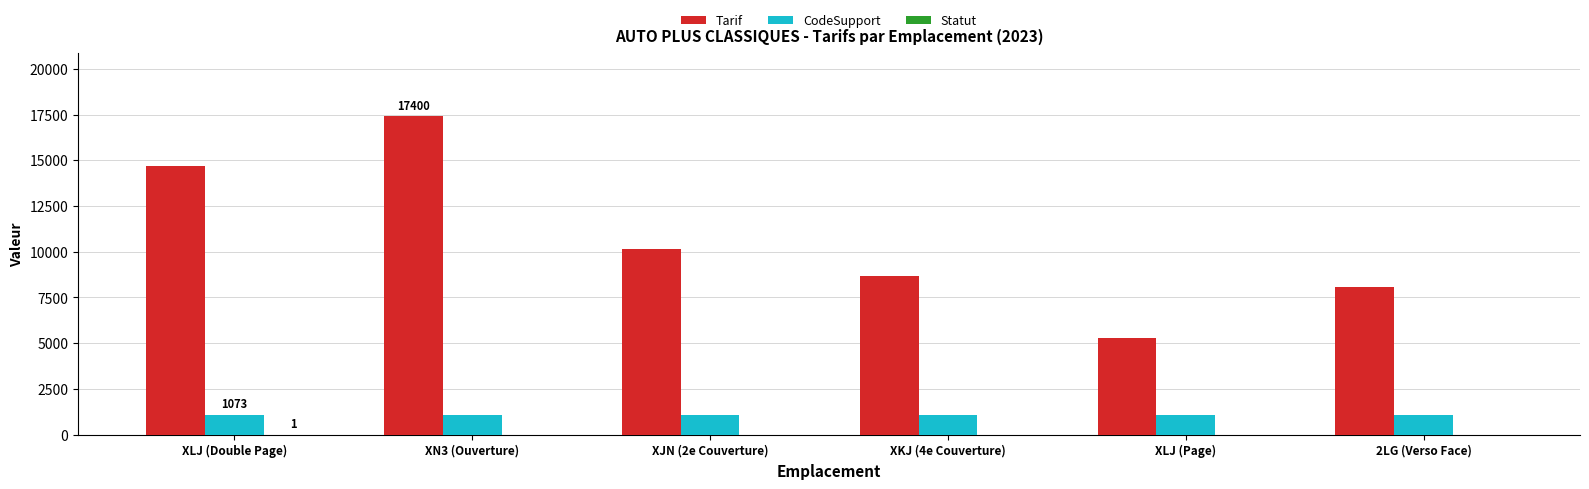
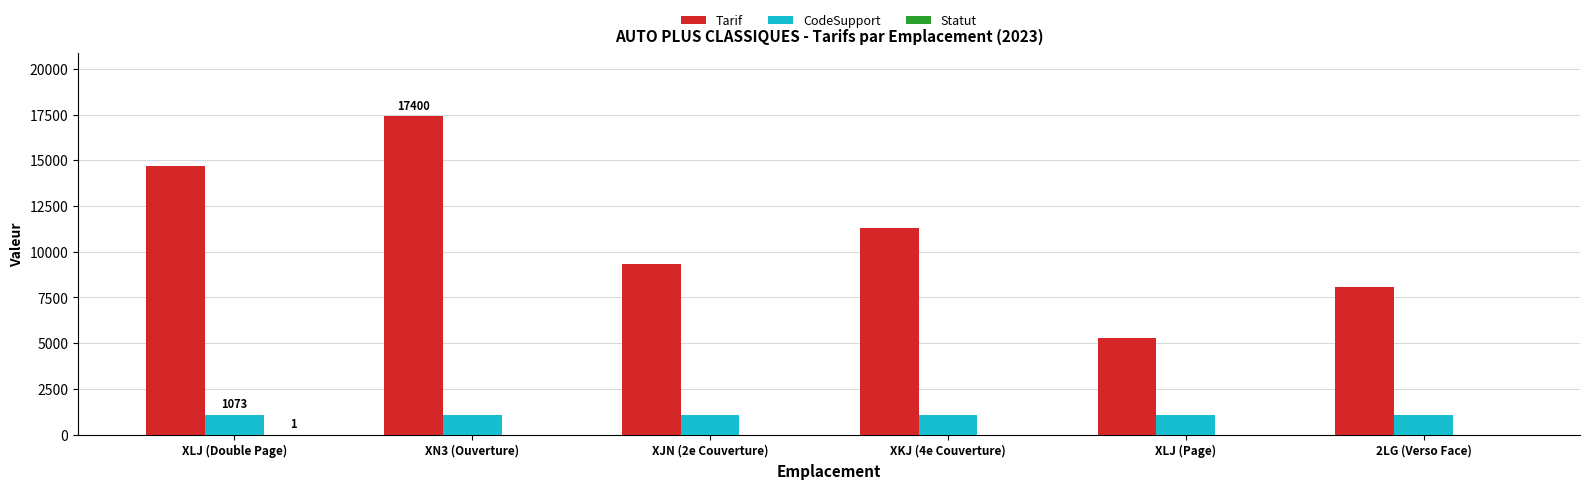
  {
    "Tarif": {
      "XLJ (Double Page)": 14700,
-     "XJN (2e Couverture)": 10100,
-     "XKJ (4e Couverture)": 8700,
+     "XJN (2e Couverture)": 9400,
+     "XKJ (4e Couverture)": 11300,
      "XLJ (Page)": 5300,
      "2LG (Verso Face)": 8100
    },
    "CodeSupport": {
      "XLJ (Double Page)": 1073
    },
    "Statut": {
      "XLJ (Double Page)": 1
    }
  }
